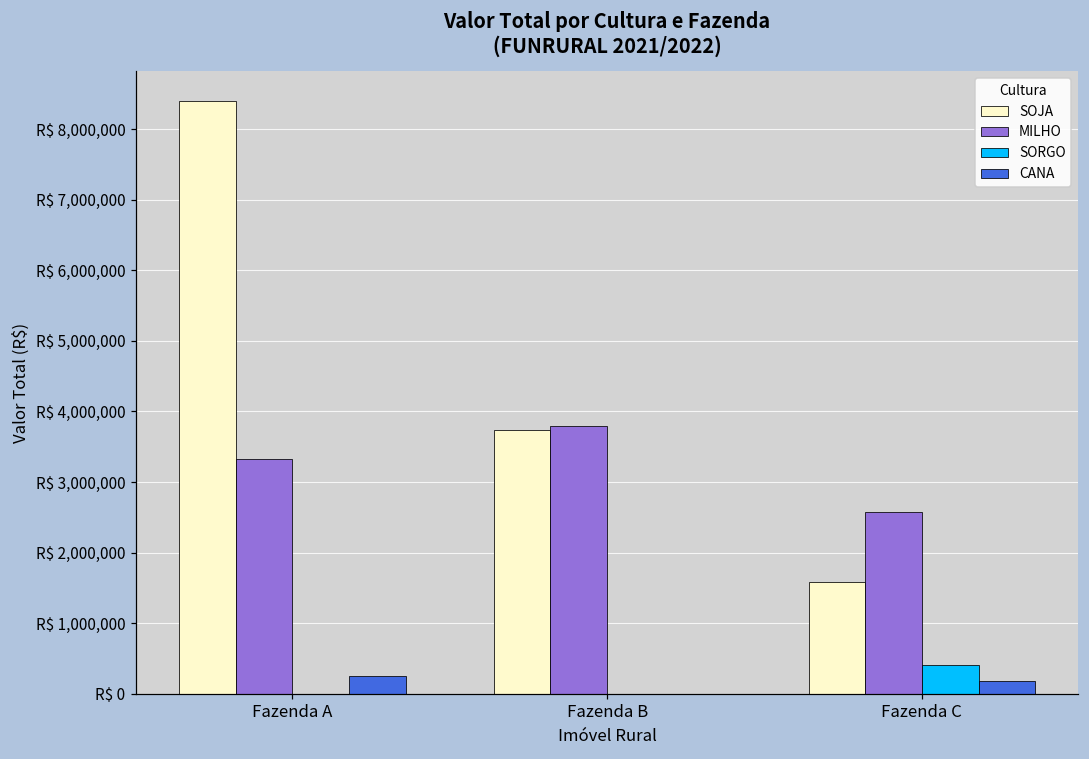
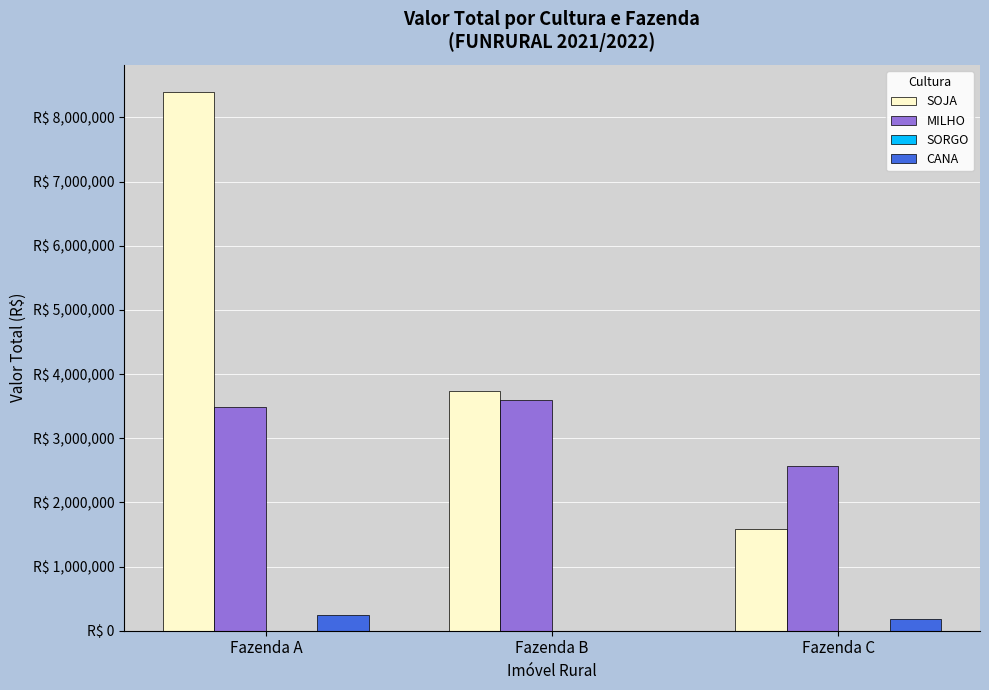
  {
    "SOJA": {
      "Fazenda A": "R$ 8,400,000",
      "Fazenda B": "R$ 3,700,000",
      "Fazenda C": "R$ 1,600,000"
    },
    "MILHO": {
-     "Fazenda A": "R$ 3,300,000",
-     "Fazenda B": "R$ 3,800,000",
+     "Fazenda A": "R$ 3,500,000",
+     "Fazenda B": "R$ 3,600,000",
      "Fazenda C": "R$ 2,600,000"
    },
    "SORGO": {
      "Fazenda B": "R$ 0",
-     "Fazenda C": "R$ 400,000"
+     "Fazenda C": "R$ 0"
    },
    "CANA": {
      "Fazenda A": "R$ 200,000",
      "Fazenda B": "R$ 0",
      "Fazenda C": "R$ 200,000"
    }
  }
